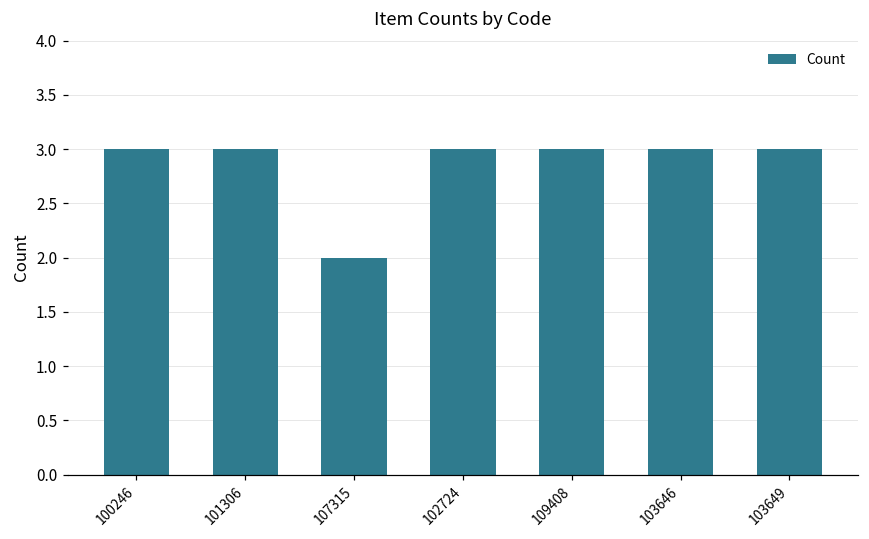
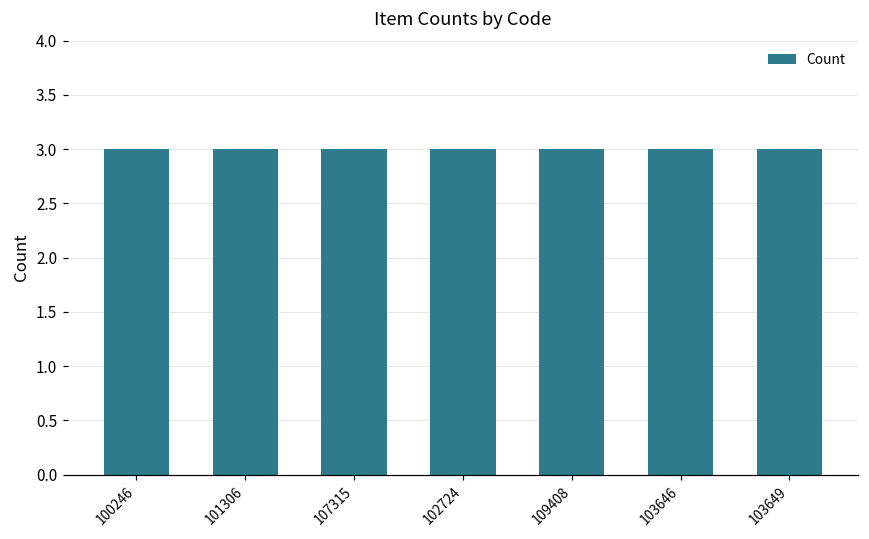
  {
    "100246": 3,
    "101306": 3,
-   "107315": 2,
+   "107315": 3,
    "102724": 3,
    "109408": 3,
    "103646": 3,
    "103649": 3
  }
